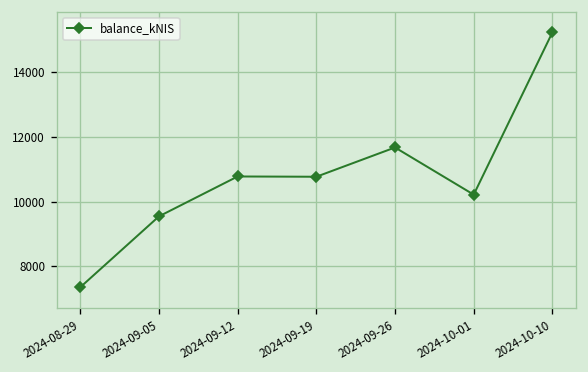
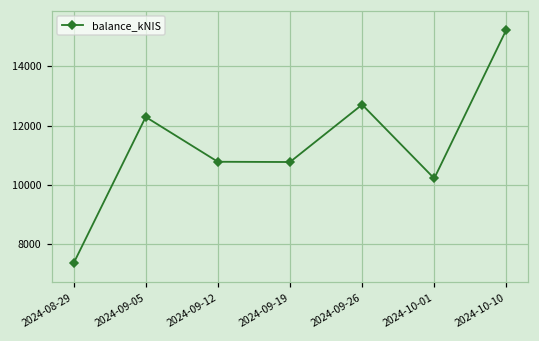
  {
    "2024-08-29": 7400,
-   "2024-09-05": 9500,
+   "2024-09-05": 12300,
    "2024-09-12": 10800,
    "2024-09-19": 10800,
-   "2024-09-26": 11700,
+   "2024-09-26": 12700,
    "2024-10-01": 10200,
    "2024-10-10": 15200
  }
